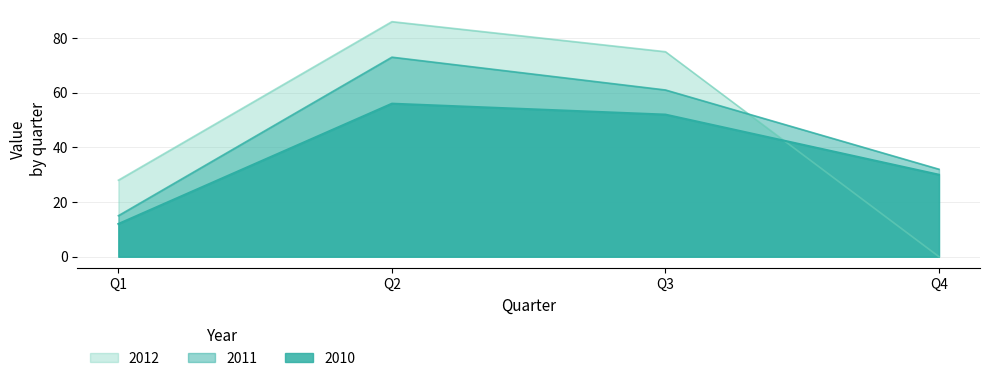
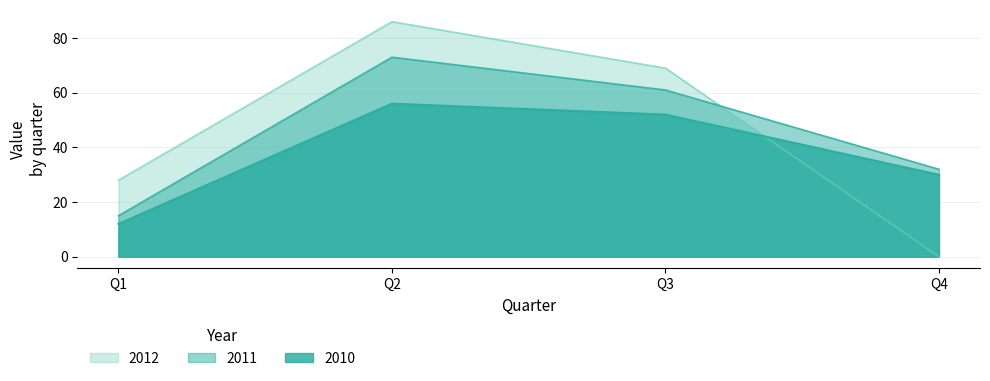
  {
    "2012": {
      "Q1": 28,
      "Q2": 86,
-     "Q3": 75,
+     "Q3": 69,
      "Q4": 0
    }
  }
